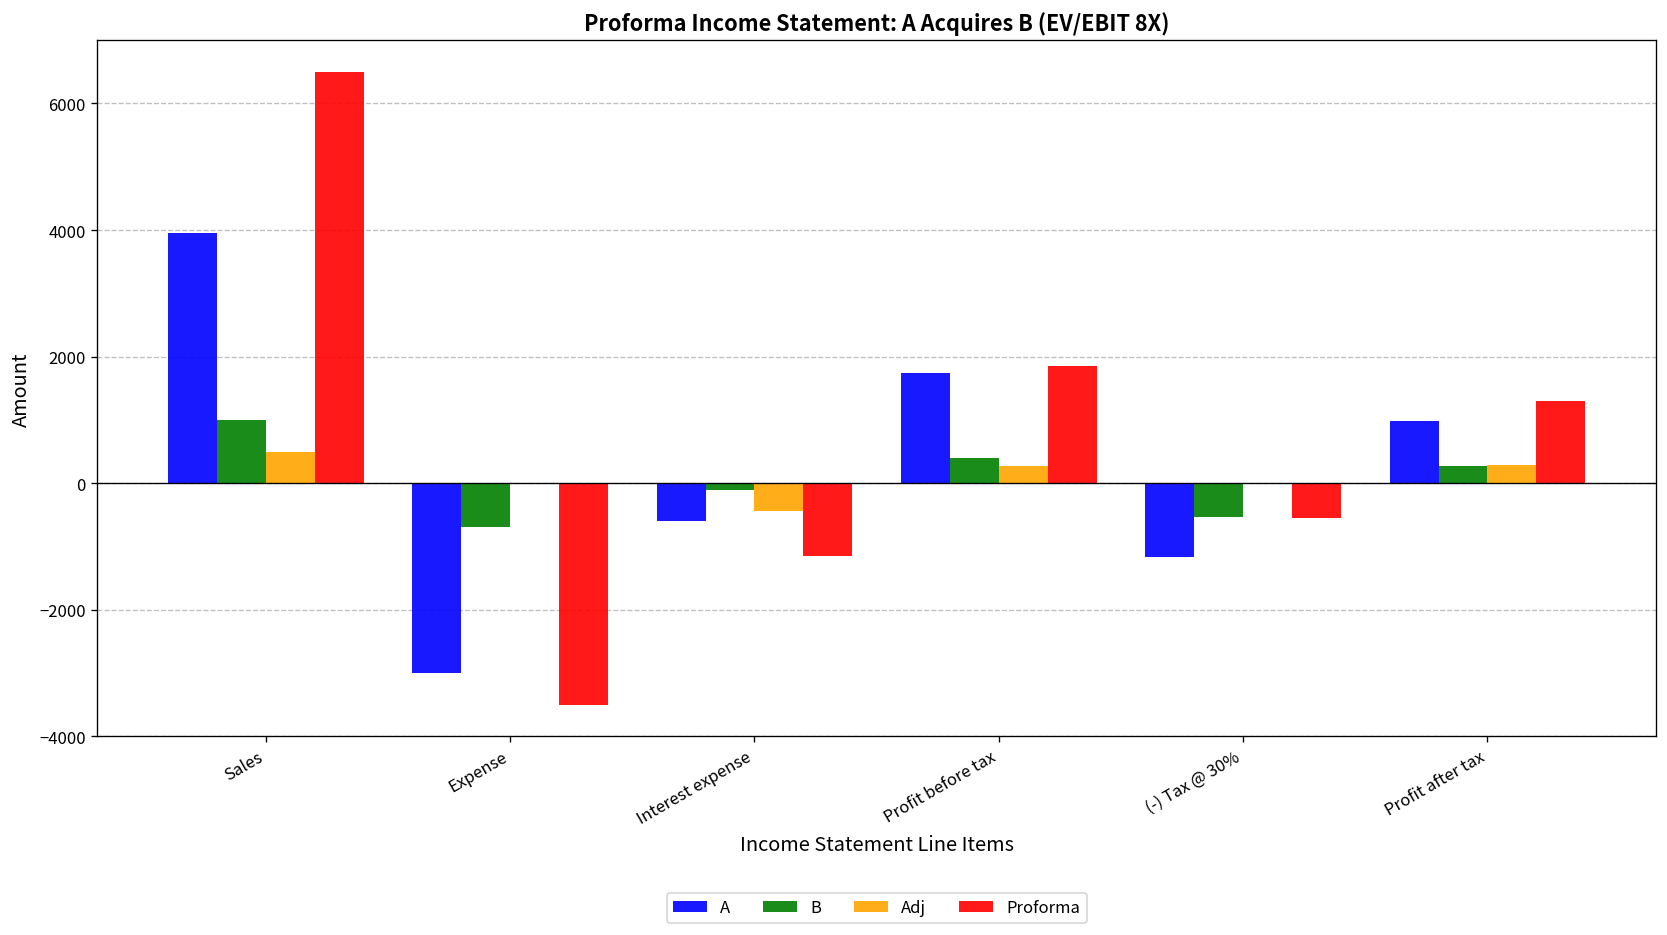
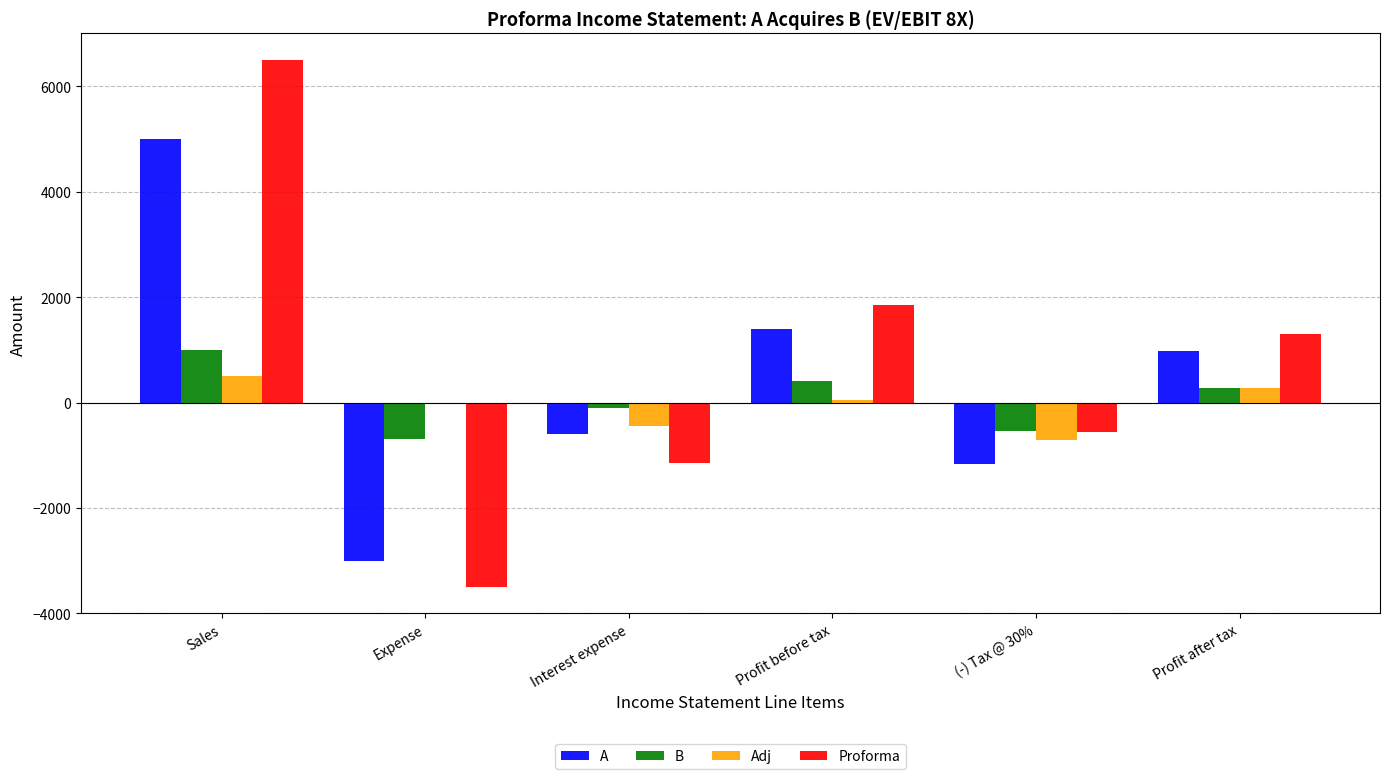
  {
    "A": {
-     "Sales": 4000,
+     "Sales": 5000,
      "Expense": -3000,
      "Interest expense": -600,
-     "Profit before tax": 1700,
+     "Profit before tax": 1400,
      "(-) Tax @ 30%": -1200,
      "Profit after tax": 1000
    },
    "B": {
      "Sales": 1000,
      "Expense": -700,
      "Interest expense": -100,
      "Profit before tax": 400,
      "(-) Tax @ 30%": -500,
      "Profit after tax": 300
    },
    "Adj": {
      "Sales": 500,
      "Expense": 0,
      "Interest expense": -400,
-     "Profit before tax": 300,
-     "(-) Tax @ 30%": 0,
+     "Profit before tax": 100,
+     "(-) Tax @ 30%": -700,
      "Profit after tax": 300
    },
    "Proforma": {
      "Sales": 6500,
      "Expense": -3500,
      "Interest expense": -1100,
      "Profit before tax": 1900,
      "(-) Tax @ 30%": -600,
      "Profit after tax": 1300
    }
  }
